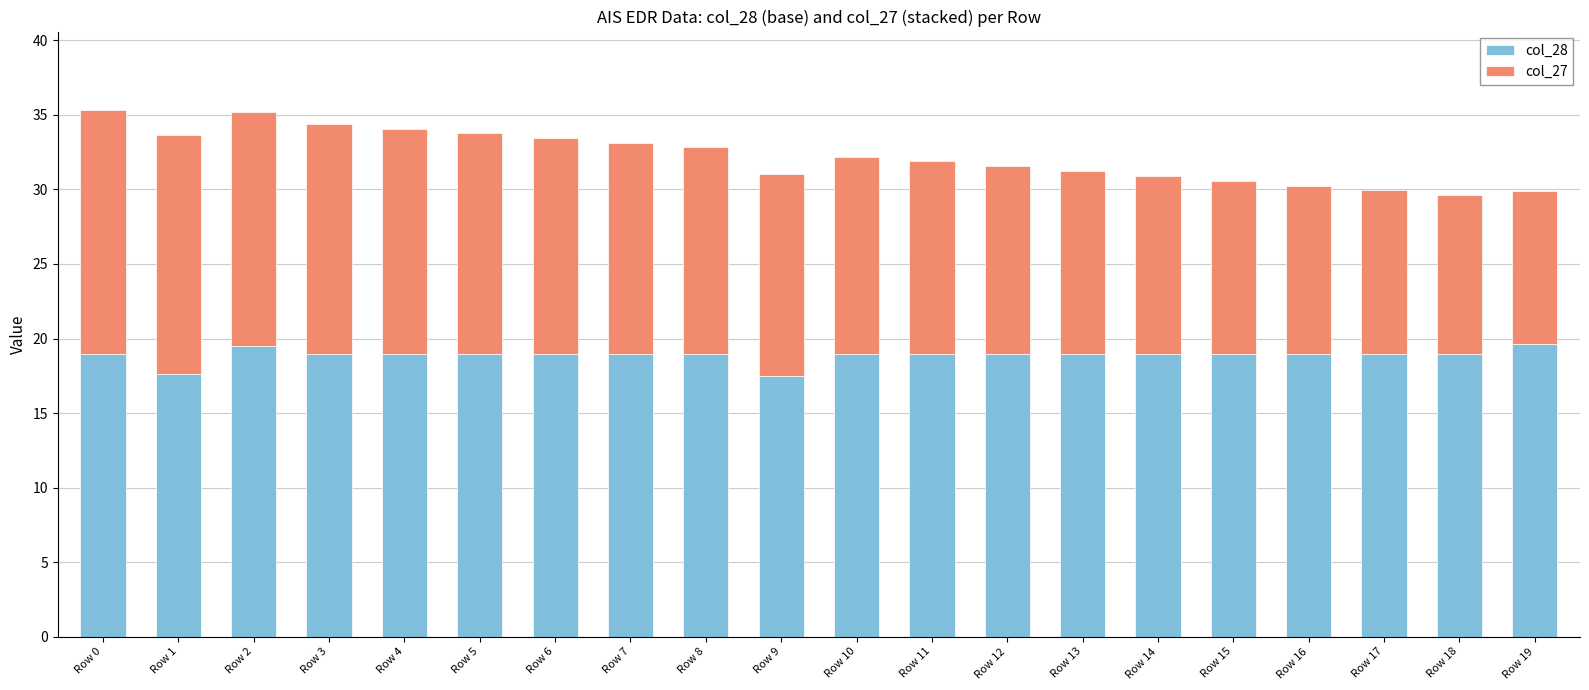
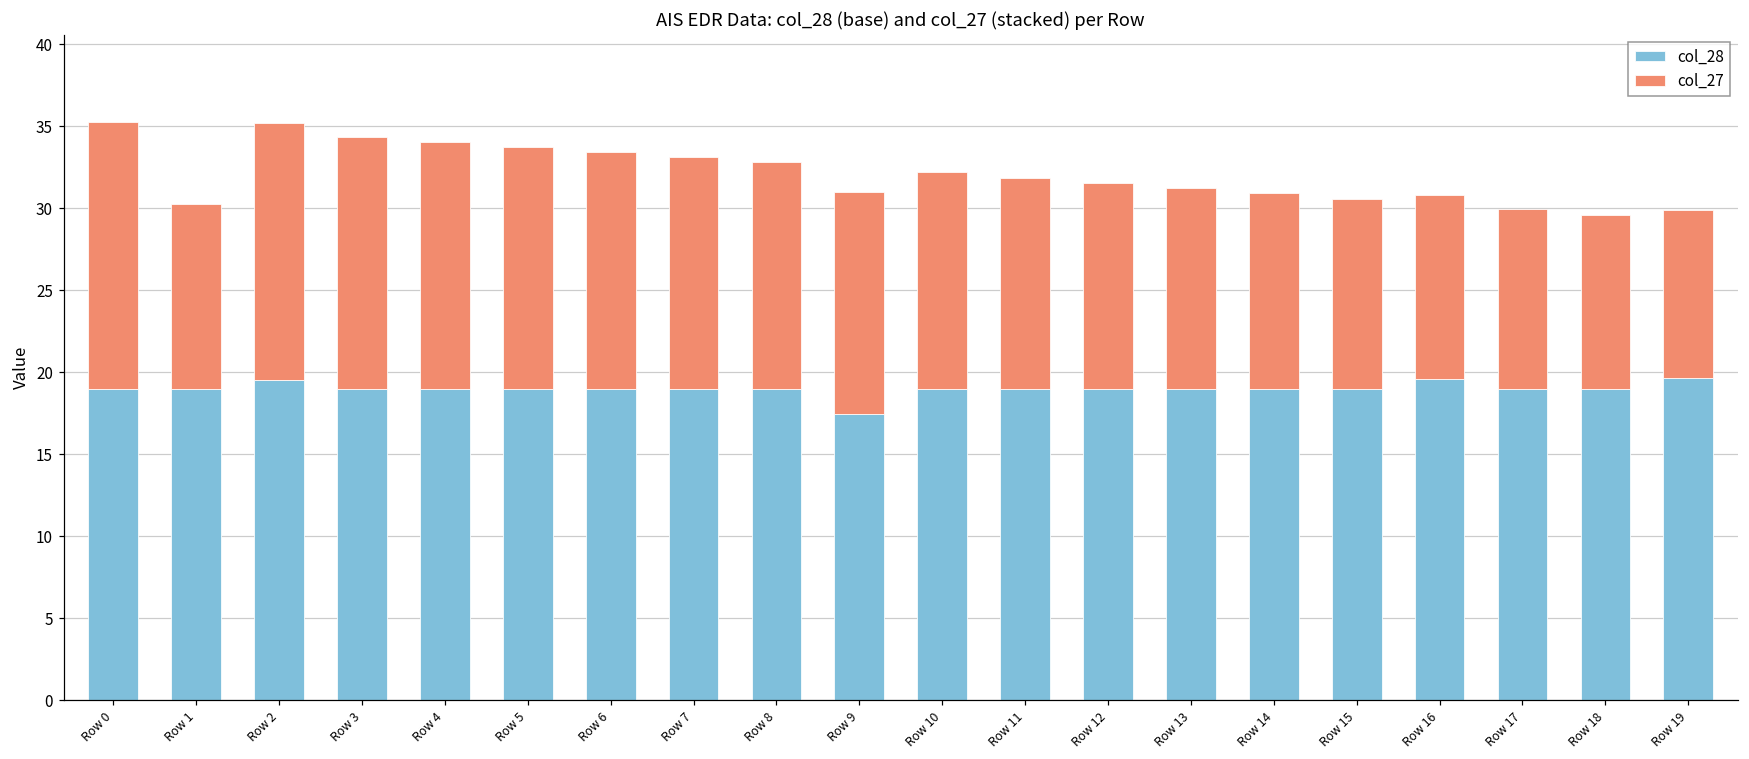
  {
    "col_28": {
      "Row 0": 19.0,
-     "Row 1": 17.6,
+     "Row 1": 19.0,
      "Row 2": 19.5,
      "Row 3": 19.0,
      "Row 4": 19.0,
      "Row 5": 19.0,
      "Row 6": 19.0,
      "Row 7": 19.0,
      "Row 8": 19.0,
      "Row 9": 17.5,
      "Row 10": 19.0,
      "Row 11": 19.0,
      "Row 12": 19.0,
      "Row 13": 19.0,
      "Row 14": 19.0,
      "Row 15": 19.0,
-     "Row 16": 19.0,
+     "Row 16": 19.6,
      "Row 17": 19.0,
      "Row 18": 19.0,
      "Row 19": 19.6
    },
    "col_27": {
      "Row 0": 16.3,
-     "Row 1": 16.0,
+     "Row 1": 11.3,
      "Row 2": 15.7,
      "Row 3": 15.4,
      "Row 4": 15.1,
      "Row 5": 14.8,
      "Row 6": 14.5,
      "Row 7": 14.2,
      "Row 8": 13.8,
      "Row 9": 13.5,
      "Row 10": 13.2,
      "Row 11": 12.9,
      "Row 12": 12.6,
      "Row 13": 12.3,
      "Row 14": 11.9,
      "Row 15": 11.6,
      "Row 16": 11.3,
      "Row 17": 10.9,
      "Row 18": 10.6,
      "Row 19": 10.3
    }
  }
